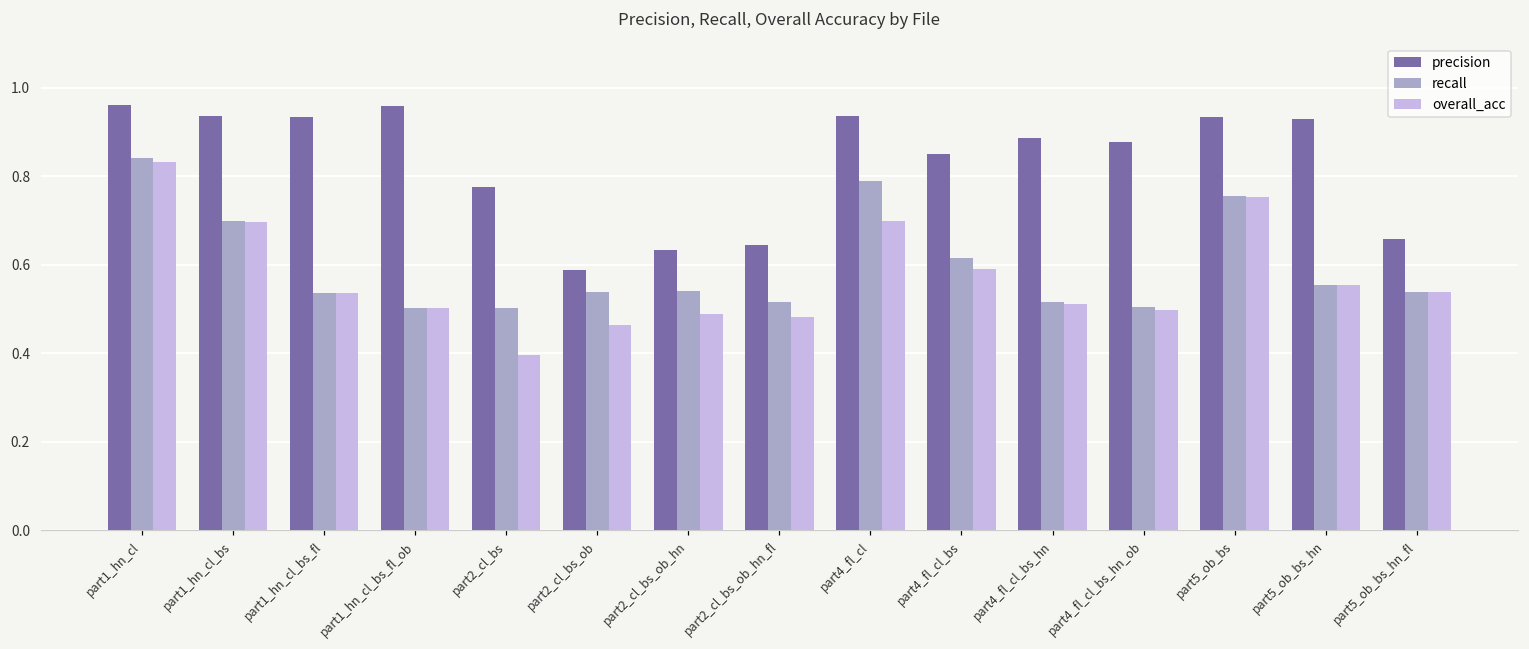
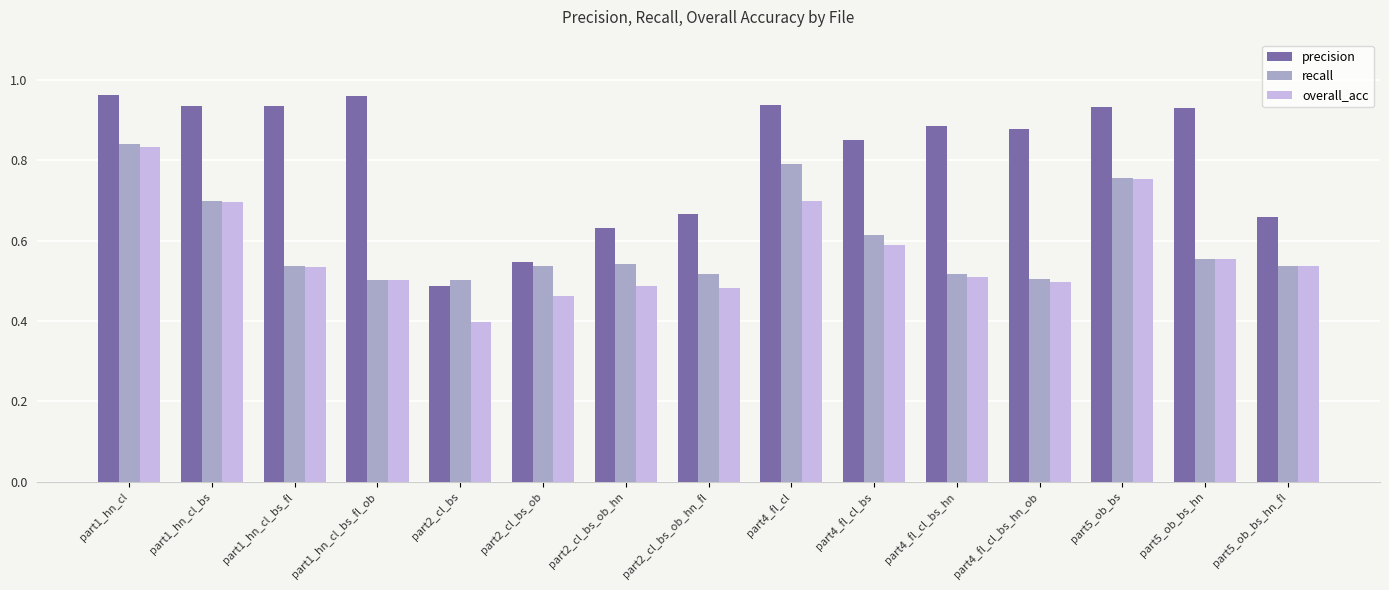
  {
    "precision": {
      "part1_hn_cl": 0.96,
      "part1_hn_cl_bs": 0.94,
      "part1_hn_cl_bs_fl": 0.93,
      "part1_hn_cl_bs_fl_ob": 0.96,
-     "part2_cl_bs": 0.78,
-     "part2_cl_bs_ob": 0.59,
+     "part2_cl_bs": 0.49,
+     "part2_cl_bs_ob": 0.55,
      "part2_cl_bs_ob_hn": 0.63,
-     "part2_cl_bs_ob_hn_fl": 0.64,
+     "part2_cl_bs_ob_hn_fl": 0.67,
      "part4_fl_cl": 0.94,
      "part4_fl_cl_bs": 0.85,
      "part4_fl_cl_bs_hn": 0.89,
      "part4_fl_cl_bs_hn_ob": 0.88,
      "part5_ob_bs": 0.93,
      "part5_ob_bs_hn": 0.93,
      "part5_ob_bs_hn_fl": 0.66
    }
  }
